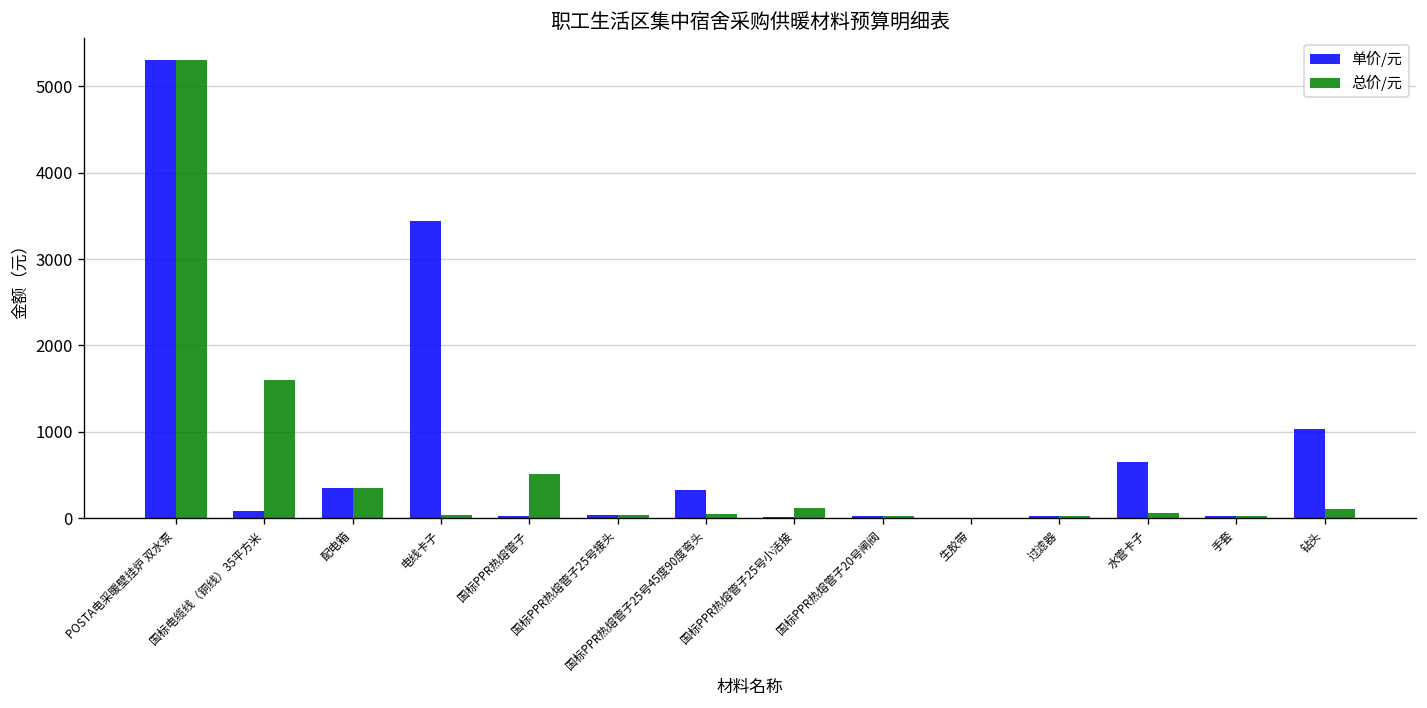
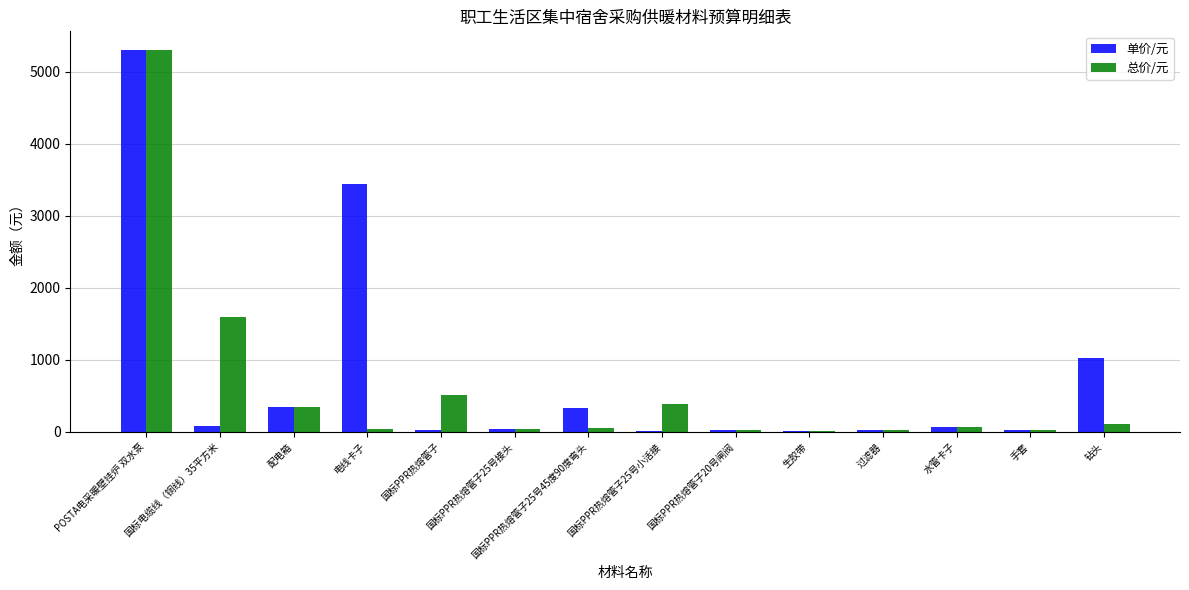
  {
    "单价/元": {
      "POSTA电采暖壁挂炉 双水泵": 5300,
      "国标电缆线（铜线）35平方米": 100,
      "配电箱": 400,
      "电线卡子": 3400,
      "国标PPR热熔管子25号接头": 0,
      "国标PPR热熔管子25号45度90度弯头": 300,
-     "水管卡子": 700,
+     "水管卡子": 100,
      "钻头": 1000
    },
    "总价/元": {
      "POSTA电采暖壁挂炉 双水泵": 5300,
      "国标电缆线（铜线）35平方米": 1600,
      "配电箱": 400,
      "电线卡子": 0,
      "国标PPR热熔管子": 500,
      "国标PPR热熔管子25号接头": 0,
      "国标PPR热熔管子25号45度90度弯头": 100,
-     "国标PPR热熔管子25号小活接": 100,
+     "国标PPR热熔管子25号小活接": 400,
      "水管卡子": 100,
      "钻头": 100
    }
  }
